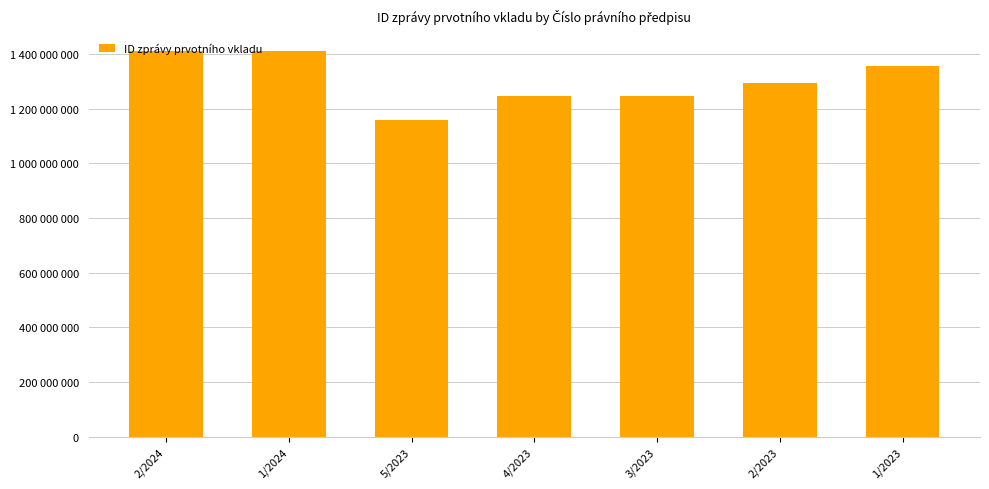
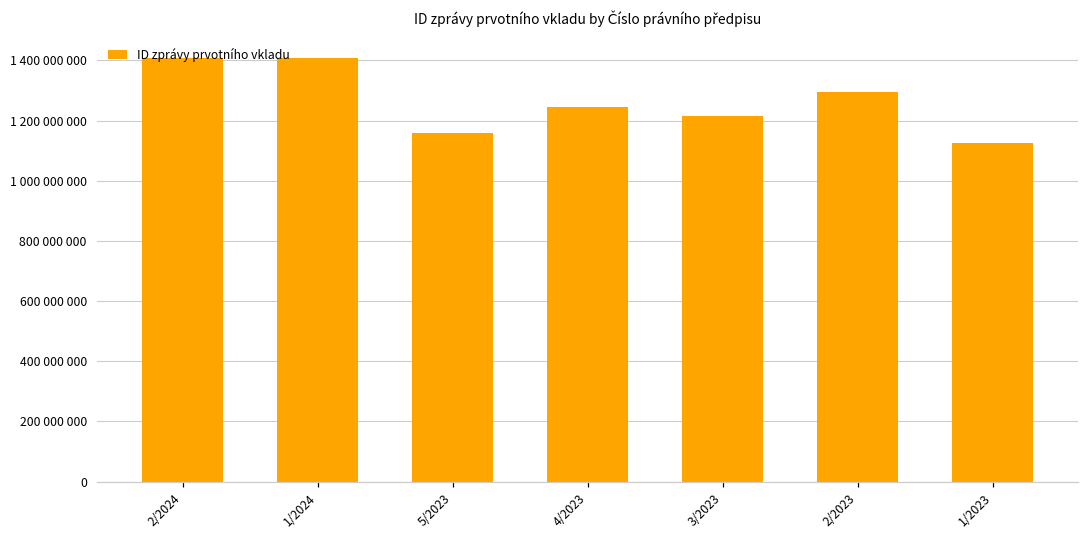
  {
    "2/2024": 1410000000,
    "1/2024": 1410000000,
    "5/2023": 1160000000,
    "4/2023": 1250000000,
-   "3/2023": 1250000000,
+   "3/2023": 1210000000,
    "2/2023": 1290000000,
-   "1/2023": 1360000000
+   "1/2023": 1120000000
  }
